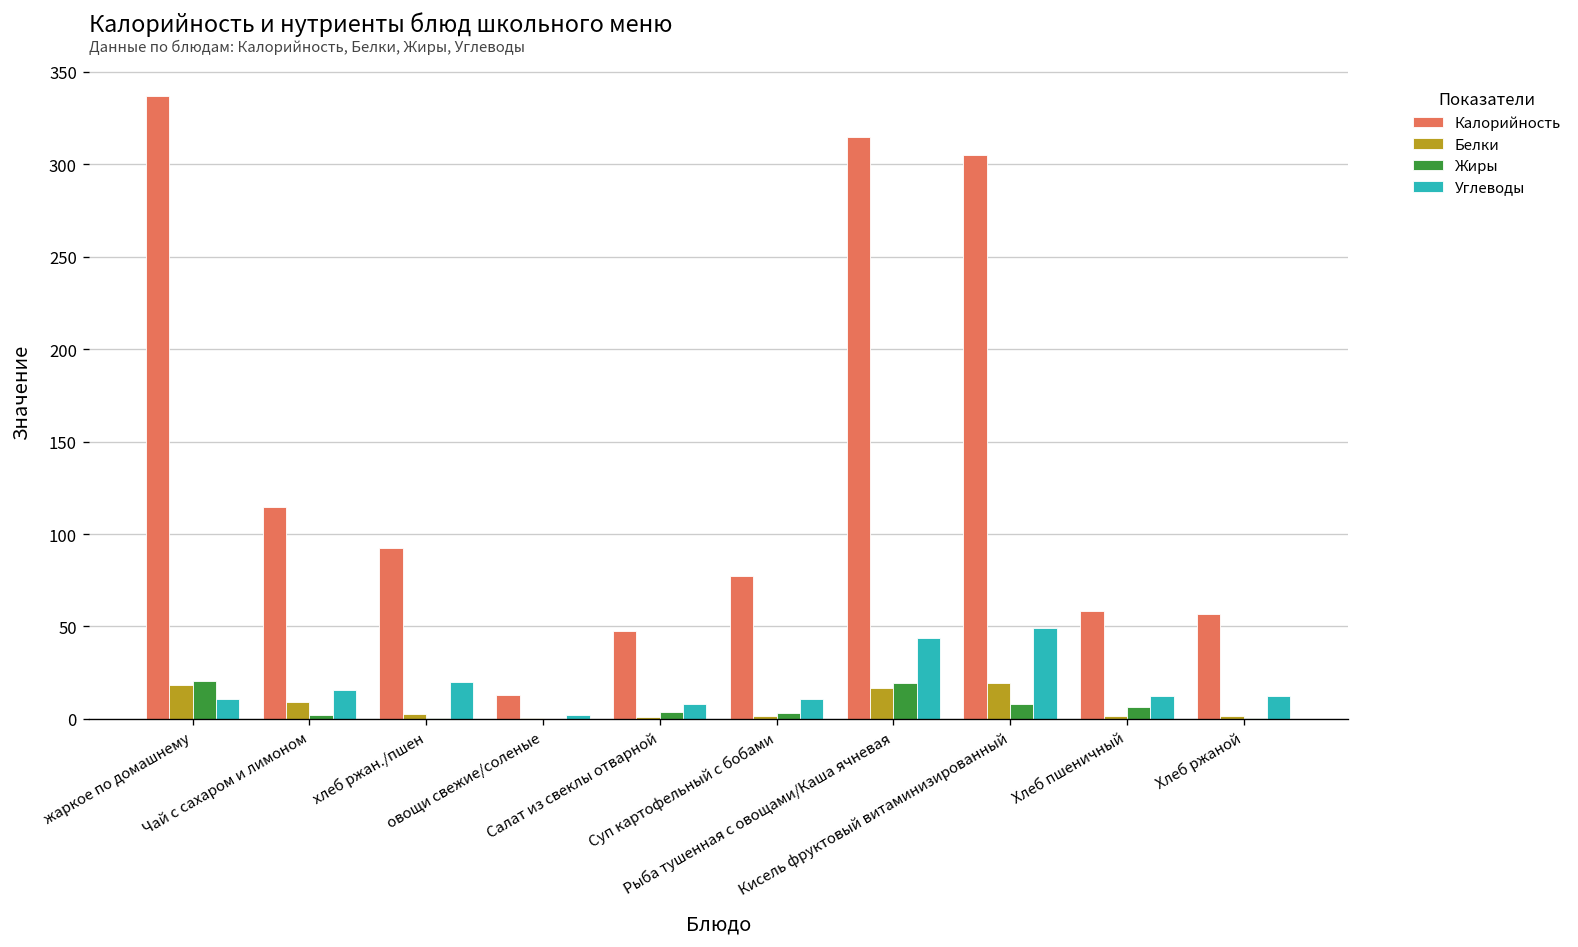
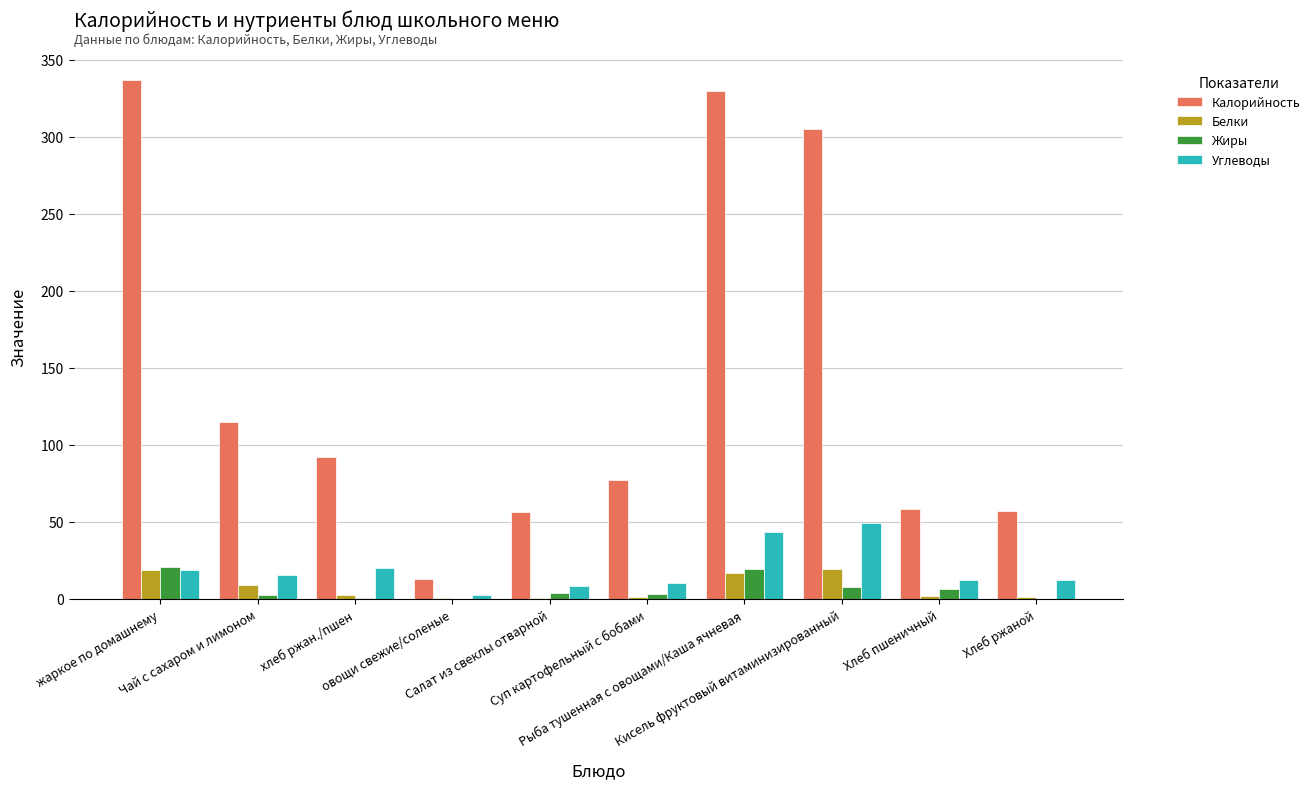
  {
    "Калорийность": {
      "жаркое по домашнему": 337,
      "Чай с сахаром и лимоном": 115,
      "хлеб ржан./пшен": 92,
      "овощи свежие/соленые": 13,
-     "Салат из свеклы отварной": 48,
+     "Салат из свеклы отварной": 56,
      "Суп картофельный с бобами": 77,
-     "Рыба тушенная с овощами/Каша ячневая": 315,
+     "Рыба тушенная с овощами/Каша ячневая": 330,
      "Кисель фруктовый витаминизированный": 305,
      "Хлеб пшеничный": 59,
      "Хлеб ржаной": 57
    },
    "Белки": {
      "жаркое по домашнему": 19,
      "Чай с сахаром и лимоном": 9,
      "хлеб ржан./пшен": 2,
      "Рыба тушенная с овощами/Каша ячневая": 17,
      "Кисель фруктовый витаминизированный": 19,
      "Хлеб пшеничный": 2
    },
    "Жиры": {
      "жаркое по домашнему": 21,
      "Чай с сахаром и лимоном": 2,
      "Салат из свеклы отварной": 4,
      "Суп картофельный с бобами": 3,
      "Рыба тушенная с овощами/Каша ячневая": 19,
      "Кисель фруктовый витаминизированный": 8,
      "Хлеб пшеничный": 6
    },
    "Углеводы": {
-     "жаркое по домашнему": 11,
+     "жаркое по домашнему": 19,
      "Чай с сахаром и лимоном": 15,
      "хлеб ржан./пшен": 20,
      "овощи свежие/соленые": 2,
      "Салат из свеклы отварной": 8,
      "Суп картофельный с бобами": 11,
      "Рыба тушенная с овощами/Каша ячневая": 44,
      "Кисель фруктовый витаминизированный": 49,
      "Хлеб пшеничный": 13,
      "Хлеб ржаной": 12
    }
  }
